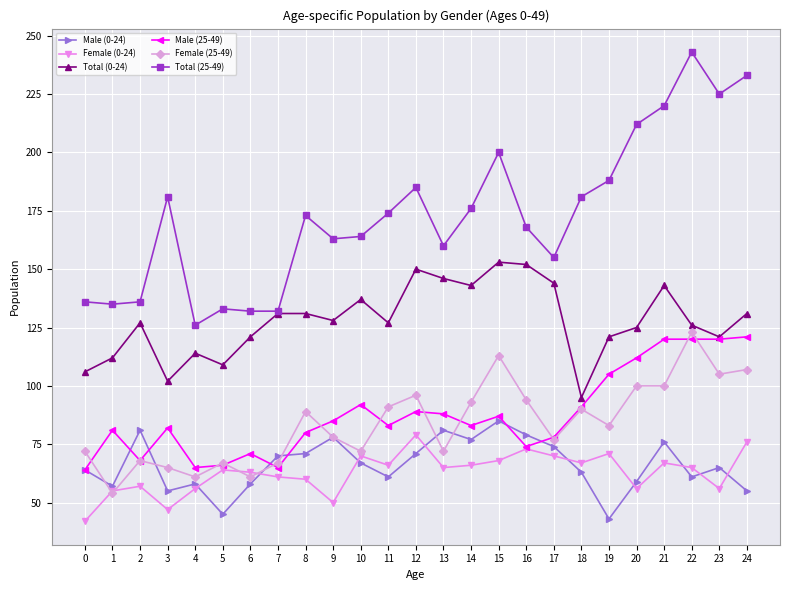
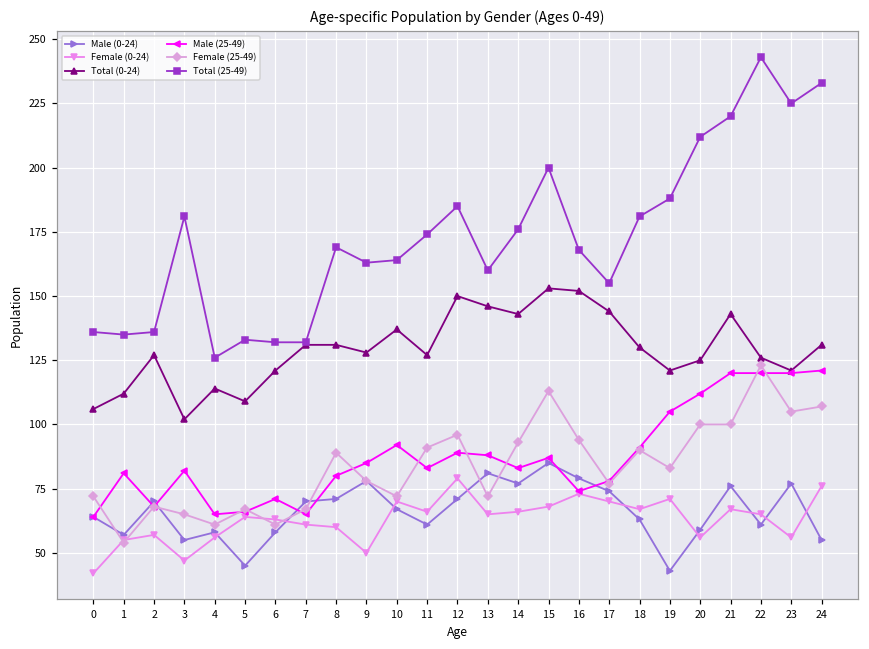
  {
    "Male (0-24)": {
      "1": 57,
-     "2": 81,
+     "2": 70,
      "3": 55,
      "4": 58,
      "5": 45,
      "6": 58,
      "7": 70,
      "8": 71,
      "10": 67,
      "11": 61,
      "12": 71,
      "13": 81,
      "14": 77,
      "15": 85,
      "16": 79,
      "17": 74,
      "18": 63,
      "19": 43,
      "20": 59,
      "21": 76,
      "22": 61,
-     "23": 65,
+     "23": 77,
      "24": 55
    },
    "Total (0-24)": {
      "0": 106,
      "1": 112,
      "2": 127,
      "3": 102,
      "4": 114,
      "5": 109,
      "6": 121,
      "8": 131,
      "9": 128,
      "10": 137,
      "11": 127,
      "12": 150,
      "13": 146,
      "14": 143,
      "15": 153,
      "16": 152,
      "17": 144,
-     "18": 95,
+     "18": 130,
      "19": 121,
      "20": 125,
      "21": 143,
      "22": 126,
      "24": 131
    },
    "Male (25-49)": {
      "1": 81,
      "3": 82,
      "4": 65,
      "6": 71,
      "7": 65,
      "8": 80,
      "9": 85,
      "10": 92,
      "11": 83,
      "12": 89,
      "13": 88,
      "14": 83,
      "15": 87,
      "19": 105,
      "20": 112,
      "21": 120,
      "22": 120,
      "24": 121
    },
    "Total (25-49)": {
      "0": 136,
      "1": 135,
      "2": 136,
      "3": 181,
      "4": 126,
      "5": 133,
      "6": 132,
-     "8": 173,
+     "8": 169,
      "9": 163,
      "10": 164,
      "11": 174,
      "12": 185,
      "13": 160,
      "14": 176,
      "15": 200,
      "16": 168,
      "17": 155,
      "18": 181,
      "19": 188,
      "20": 212,
      "21": 220,
      "22": 243,
      "23": 225,
      "24": 233
    }
  }
